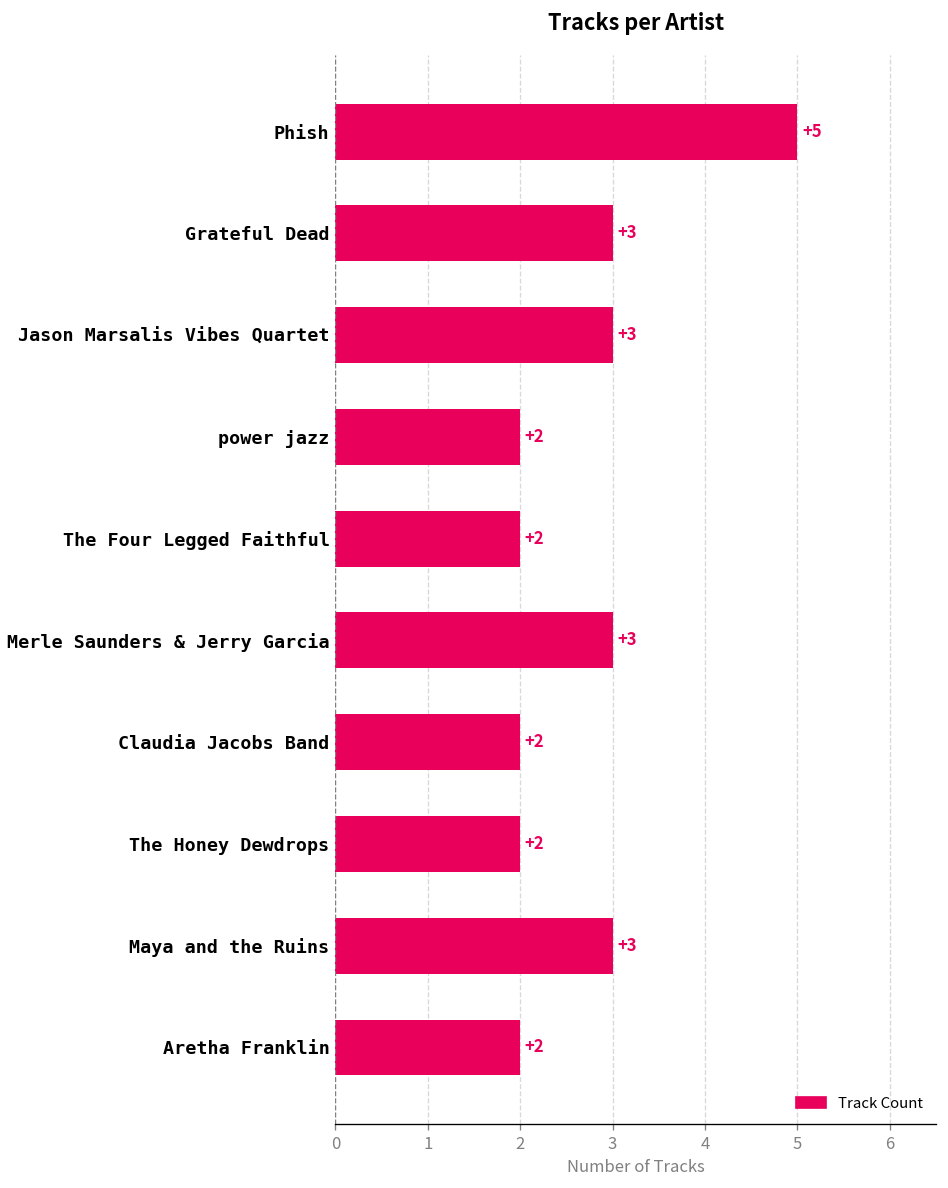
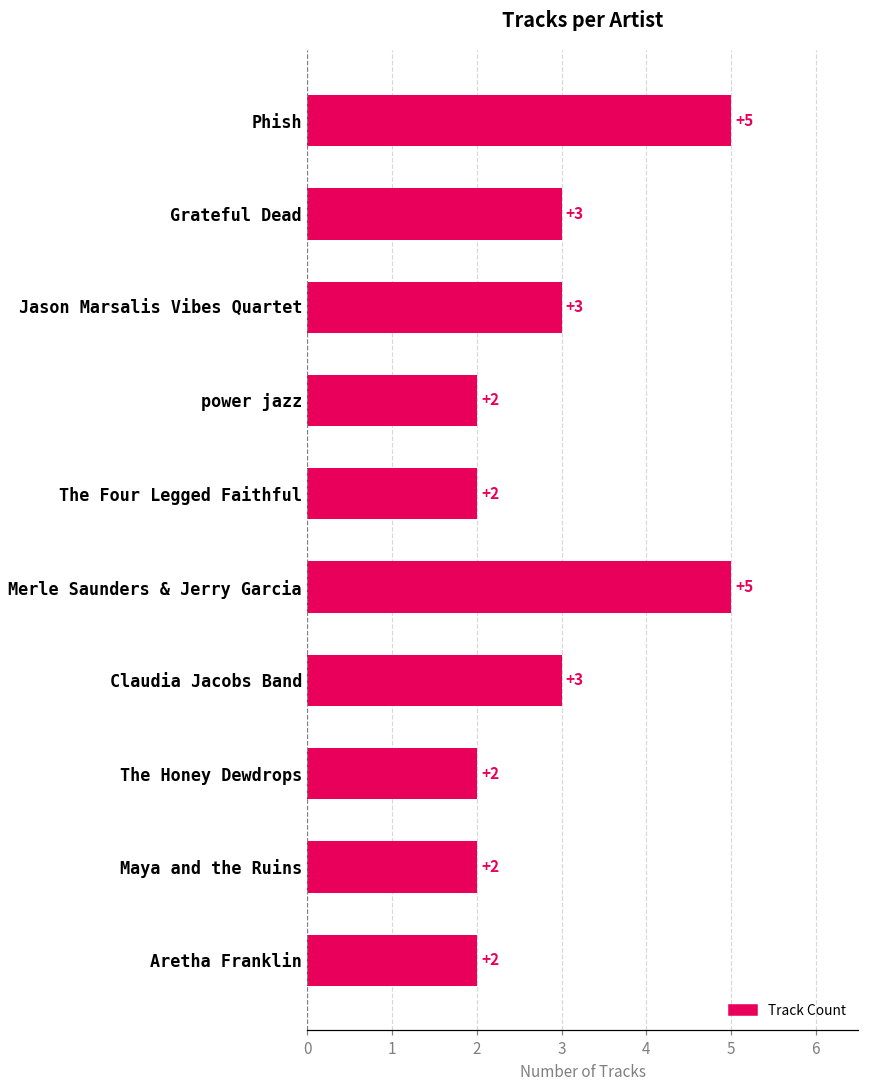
  {
    "Phish": "+5",
    "Grateful Dead": "+3",
    "Jason Marsalis Vibes Quartet": "+3",
    "power jazz": "+2",
    "The Four Legged Faithful": "+2",
-   "Merle Saunders & Jerry Garcia": "+3",
-   "Claudia Jacobs Band": "+2",
+   "Merle Saunders & Jerry Garcia": "+5",
+   "Claudia Jacobs Band": "+3",
    "The Honey Dewdrops": "+2",
-   "Maya and the Ruins": "+3",
+   "Maya and the Ruins": "+2",
    "Aretha Franklin": "+2"
  }
